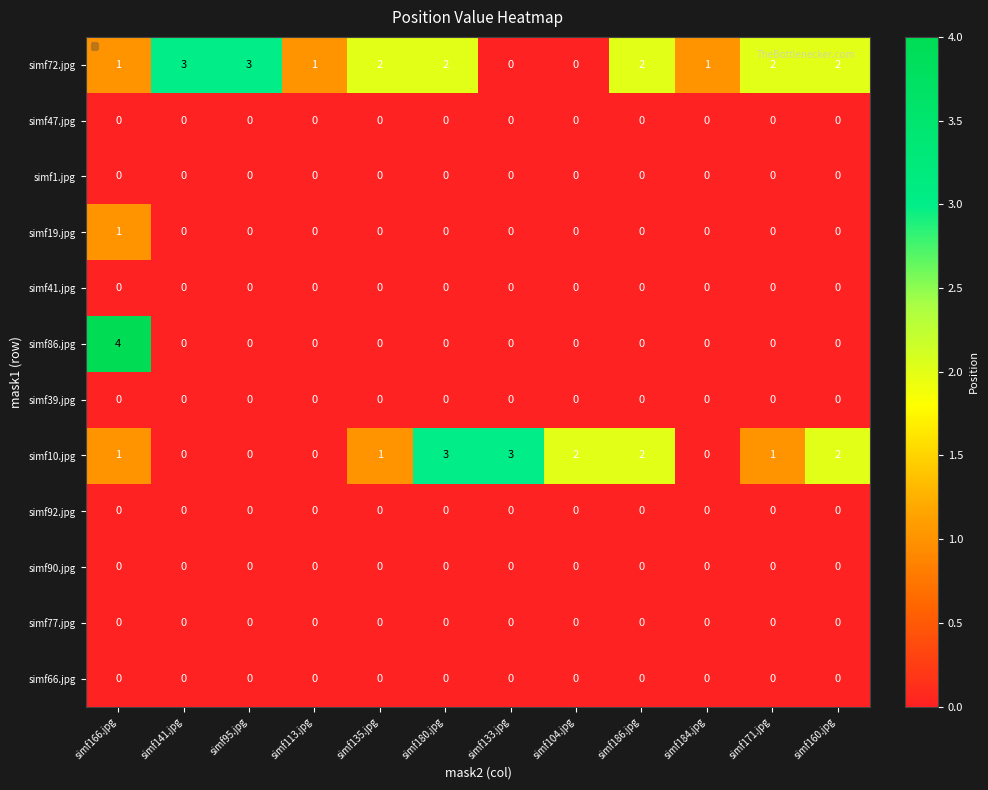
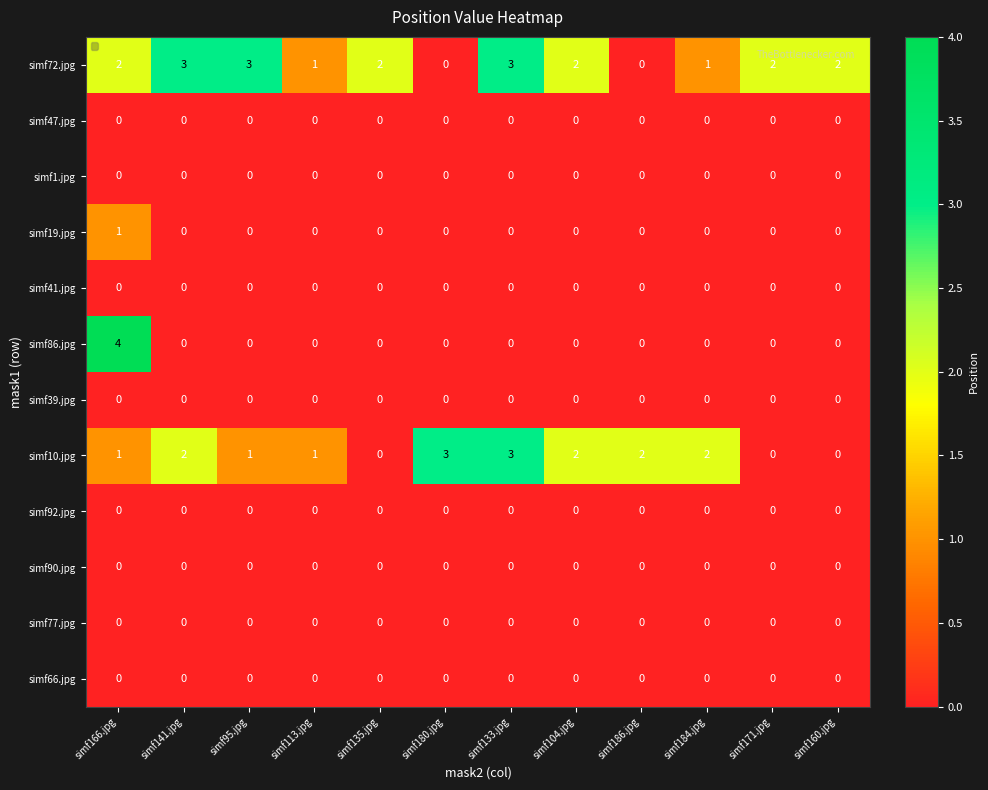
  {
    "simf72.jpg": {
-     "simf166.jpg": 1,
+     "simf166.jpg": 2,
      "simf141.jpg": 3,
      "simf95.jpg": 3,
      "simf113.jpg": 1,
      "simf135.jpg": 2,
-     "simf180.jpg": 2,
-     "simf133.jpg": 0,
-     "simf104.jpg": 0,
-     "simf186.jpg": 2,
+     "simf180.jpg": 0,
+     "simf133.jpg": 3,
+     "simf104.jpg": 2,
+     "simf186.jpg": 0,
      "simf184.jpg": 1,
      "simf171.jpg": 2
    },
    "simf47.jpg": {
      "simf166.jpg": 0,
      "simf141.jpg": 0,
      "simf95.jpg": 0,
      "simf113.jpg": 0,
      "simf135.jpg": 0,
      "simf180.jpg": 0,
      "simf133.jpg": 0,
      "simf104.jpg": 0,
      "simf186.jpg": 0,
      "simf184.jpg": 0,
      "simf171.jpg": 0,
      "simf160.jpg": 0
    },
    "simf1.jpg": {
      "simf166.jpg": 0,
      "simf141.jpg": 0,
      "simf95.jpg": 0,
      "simf113.jpg": 0,
      "simf135.jpg": 0,
      "simf180.jpg": 0,
      "simf133.jpg": 0,
      "simf104.jpg": 0,
      "simf186.jpg": 0,
      "simf184.jpg": 0,
      "simf171.jpg": 0,
      "simf160.jpg": 0
    },
    "simf19.jpg": {
      "simf166.jpg": 1,
      "simf141.jpg": 0,
      "simf95.jpg": 0,
      "simf113.jpg": 0,
      "simf135.jpg": 0,
      "simf180.jpg": 0,
      "simf133.jpg": 0,
      "simf104.jpg": 0,
      "simf186.jpg": 0,
      "simf184.jpg": 0,
      "simf171.jpg": 0,
      "simf160.jpg": 0
    },
    "simf41.jpg": {
      "simf166.jpg": 0,
      "simf141.jpg": 0,
      "simf95.jpg": 0,
      "simf113.jpg": 0,
      "simf135.jpg": 0,
      "simf180.jpg": 0,
      "simf133.jpg": 0,
      "simf104.jpg": 0,
      "simf186.jpg": 0,
      "simf184.jpg": 0,
      "simf171.jpg": 0,
      "simf160.jpg": 0
    },
    "simf86.jpg": {
      "simf166.jpg": 4,
      "simf141.jpg": 0,
      "simf95.jpg": 0,
      "simf113.jpg": 0,
      "simf135.jpg": 0,
      "simf180.jpg": 0,
      "simf133.jpg": 0,
      "simf104.jpg": 0,
      "simf186.jpg": 0,
      "simf184.jpg": 0,
      "simf171.jpg": 0,
      "simf160.jpg": 0
    },
    "simf39.jpg": {
      "simf166.jpg": 0,
      "simf141.jpg": 0,
      "simf95.jpg": 0,
      "simf113.jpg": 0,
      "simf135.jpg": 0,
      "simf180.jpg": 0,
      "simf133.jpg": 0,
      "simf104.jpg": 0,
      "simf186.jpg": 0,
      "simf184.jpg": 0,
      "simf171.jpg": 0,
      "simf160.jpg": 0
    },
    "simf10.jpg": {
      "simf166.jpg": 1,
-     "simf141.jpg": 0,
-     "simf95.jpg": 0,
-     "simf113.jpg": 0,
-     "simf135.jpg": 1,
+     "simf141.jpg": 2,
+     "simf95.jpg": 1,
+     "simf113.jpg": 1,
+     "simf135.jpg": 0,
      "simf180.jpg": 3,
      "simf133.jpg": 3,
      "simf104.jpg": 2,
      "simf186.jpg": 2,
-     "simf184.jpg": 0,
-     "simf171.jpg": 1,
-     "simf160.jpg": 2
+     "simf184.jpg": 2,
+     "simf171.jpg": 0,
+     "simf160.jpg": 0
    },
    "simf92.jpg": {
      "simf166.jpg": 0,
      "simf141.jpg": 0,
      "simf95.jpg": 0,
      "simf113.jpg": 0,
      "simf135.jpg": 0,
      "simf180.jpg": 0,
      "simf133.jpg": 0,
      "simf104.jpg": 0,
      "simf186.jpg": 0,
      "simf184.jpg": 0,
      "simf171.jpg": 0,
      "simf160.jpg": 0
    },
    "simf90.jpg": {
      "simf166.jpg": 0,
      "simf141.jpg": 0,
      "simf95.jpg": 0,
      "simf113.jpg": 0,
      "simf135.jpg": 0,
      "simf180.jpg": 0,
      "simf133.jpg": 0,
      "simf104.jpg": 0,
      "simf186.jpg": 0,
      "simf184.jpg": 0,
      "simf171.jpg": 0,
      "simf160.jpg": 0
    },
    "simf77.jpg": {
      "simf166.jpg": 0,
      "simf141.jpg": 0,
      "simf95.jpg": 0,
      "simf113.jpg": 0,
      "simf135.jpg": 0,
      "simf180.jpg": 0,
      "simf133.jpg": 0,
      "simf104.jpg": 0,
      "simf186.jpg": 0,
      "simf184.jpg": 0,
      "simf171.jpg": 0,
      "simf160.jpg": 0
    },
    "simf66.jpg": {
      "simf166.jpg": 0,
      "simf141.jpg": 0,
      "simf95.jpg": 0,
      "simf113.jpg": 0,
      "simf135.jpg": 0,
      "simf180.jpg": 0,
      "simf133.jpg": 0,
      "simf104.jpg": 0,
      "simf186.jpg": 0,
      "simf184.jpg": 0,
      "simf171.jpg": 0,
      "simf160.jpg": 0
    }
  }
